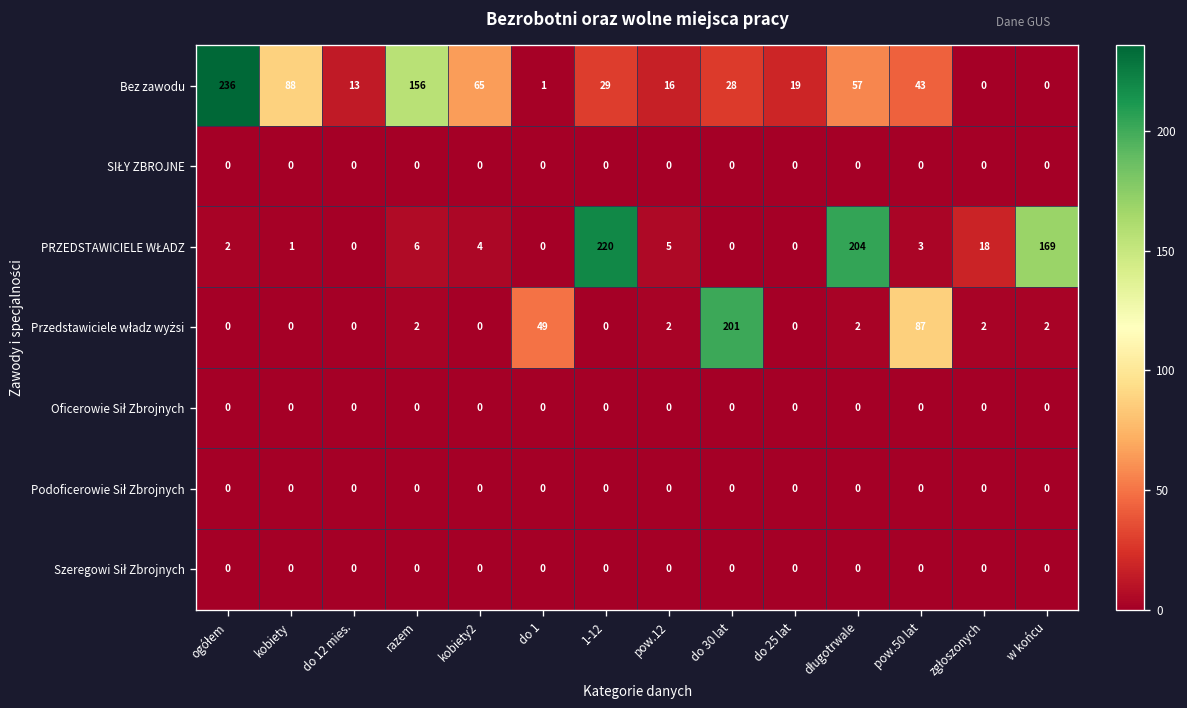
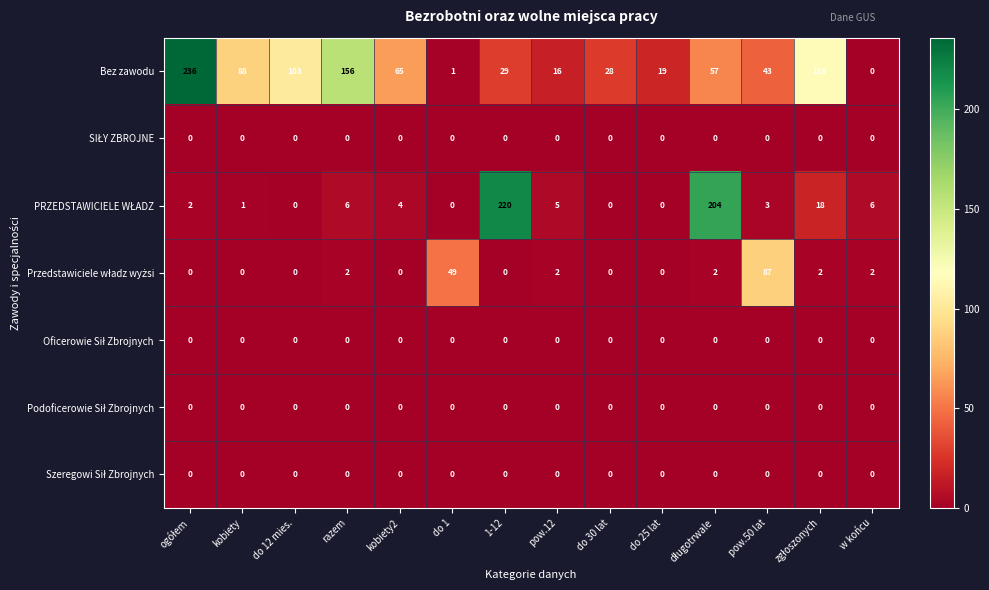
  {
    "Bez zawodu": {
      "ogółem": 236,
      "kobiety": 88,
-     "do 12 mies.": 13,
+     "do 12 mies.": 103,
      "razem": 156,
      "kobiety2": 65,
      "do 1": 1,
      "1-12": 29,
      "pow.12": 16,
      "do 30 lat": 28,
      "do 25 lat": 19,
      "długotrwale": 57,
      "pow.50 lat": 43,
-     "zgłoszonych": 0,
+     "zgłoszonych": 116,
      "w końcu": 0
    },
    "SIŁY ZBROJNE": {
      "ogółem": 0,
      "kobiety": 0,
      "do 12 mies.": 0,
      "razem": 0,
      "kobiety2": 0,
      "do 1": 0,
      "1-12": 0,
      "pow.12": 0,
      "do 30 lat": 0,
      "do 25 lat": 0,
      "długotrwale": 0,
      "pow.50 lat": 0,
      "zgłoszonych": 0,
      "w końcu": 0
    },
    "PRZEDSTAWICIELE WŁADZ": {
      "ogółem": 2,
      "kobiety": 1,
      "do 12 mies.": 0,
      "razem": 6,
      "kobiety2": 4,
      "do 1": 0,
      "1-12": 220,
      "pow.12": 5,
      "do 30 lat": 0,
      "do 25 lat": 0,
      "długotrwale": 204,
      "pow.50 lat": 3,
      "zgłoszonych": 18,
-     "w końcu": 169
+     "w końcu": 6
    },
    "Przedstawiciele władz wyżsi": {
      "ogółem": 0,
      "kobiety": 0,
      "do 12 mies.": 0,
      "razem": 2,
      "kobiety2": 0,
      "do 1": 49,
      "1-12": 0,
      "pow.12": 2,
-     "do 30 lat": 201,
+     "do 30 lat": 0,
      "do 25 lat": 0,
      "długotrwale": 2,
      "pow.50 lat": 87,
      "zgłoszonych": 2,
      "w końcu": 2
    },
    "Oficerowie Sił Zbrojnych": {
      "ogółem": 0,
      "kobiety": 0,
      "do 12 mies.": 0,
      "razem": 0,
      "kobiety2": 0,
      "do 1": 0,
      "1-12": 0,
      "pow.12": 0,
      "do 30 lat": 0,
      "do 25 lat": 0,
      "długotrwale": 0,
      "pow.50 lat": 0,
      "zgłoszonych": 0,
      "w końcu": 0
    },
    "Podoficerowie Sił Zbrojnych": {
      "ogółem": 0,
      "kobiety": 0,
      "do 12 mies.": 0,
      "razem": 0,
      "kobiety2": 0,
      "do 1": 0,
      "1-12": 0,
      "pow.12": 0,
      "do 30 lat": 0,
      "do 25 lat": 0,
      "długotrwale": 0,
      "pow.50 lat": 0,
      "zgłoszonych": 0,
      "w końcu": 0
    },
    "Szeregowi Sił Zbrojnych": {
      "ogółem": 0,
      "kobiety": 0,
      "do 12 mies.": 0,
      "razem": 0,
      "kobiety2": 0,
      "do 1": 0,
      "1-12": 0,
      "pow.12": 0,
      "do 30 lat": 0,
      "do 25 lat": 0,
      "długotrwale": 0,
      "pow.50 lat": 0,
      "zgłoszonych": 0,
      "w końcu": 0
    }
  }
